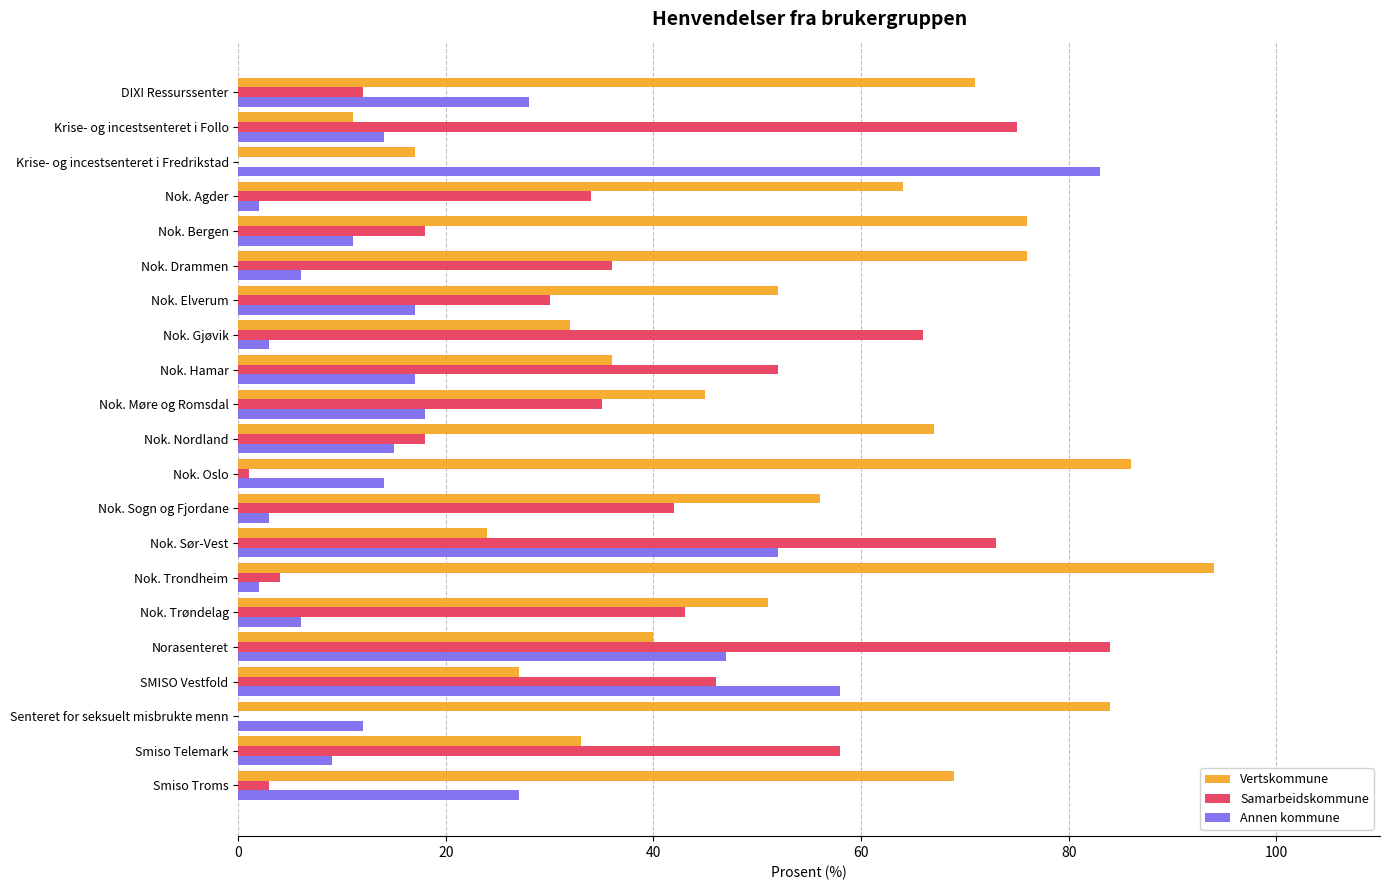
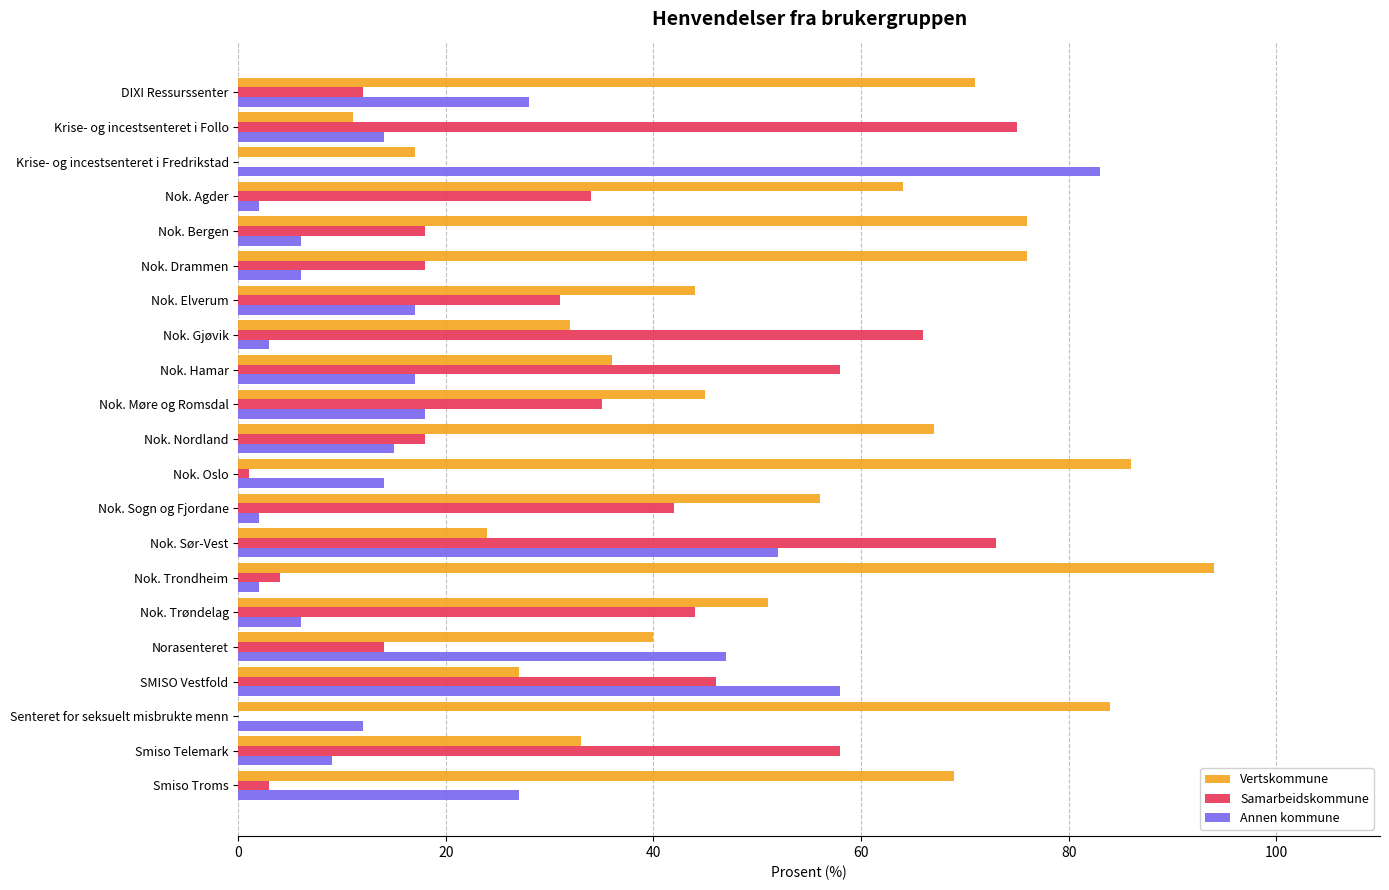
  {
    "Vertskommune": {
      "DIXI Ressurssenter": 71,
      "Krise- og incestsenteret i Follo": 11,
      "Krise- og incestsenteret i Fredrikstad": 17,
      "Nok. Agder": 64,
      "Nok. Bergen": 76,
      "Nok. Drammen": 76,
-     "Nok. Elverum": 52,
+     "Nok. Elverum": 44,
      "Nok. Gjøvik": 32,
      "Nok. Hamar": 36,
      "Nok. Møre og Romsdal": 45,
      "Nok. Nordland": 67,
      "Nok. Oslo": 86,
      "Nok. Sogn og Fjordane": 56,
      "Nok. Sør-Vest": 24,
      "Nok. Trondheim": 94,
      "Nok. Trøndelag": 51,
      "Norasenteret": 40,
      "SMISO Vestfold": 27,
      "Senteret for seksuelt misbrukte menn": 84,
      "Smiso Telemark": 33,
      "Smiso Troms": 69
    },
    "Samarbeidskommune": {
      "DIXI Ressurssenter": 12,
      "Krise- og incestsenteret i Follo": 75,
      "Krise- og incestsenteret i Fredrikstad": 0,
      "Nok. Agder": 34,
      "Nok. Bergen": 18,
-     "Nok. Drammen": 36,
-     "Nok. Elverum": 30,
+     "Nok. Drammen": 18,
+     "Nok. Elverum": 31,
      "Nok. Gjøvik": 66,
-     "Nok. Hamar": 52,
+     "Nok. Hamar": 58,
      "Nok. Møre og Romsdal": 35,
      "Nok. Nordland": 18,
      "Nok. Oslo": 1,
      "Nok. Sogn og Fjordane": 42,
      "Nok. Sør-Vest": 73,
      "Nok. Trondheim": 4,
-     "Nok. Trøndelag": 43,
-     "Norasenteret": 84,
+     "Nok. Trøndelag": 44,
+     "Norasenteret": 14,
      "SMISO Vestfold": 46,
      "Senteret for seksuelt misbrukte menn": 0,
      "Smiso Telemark": 58,
      "Smiso Troms": 3
    },
    "Annen kommune": {
      "DIXI Ressurssenter": 28,
      "Krise- og incestsenteret i Follo": 14,
      "Krise- og incestsenteret i Fredrikstad": 83,
      "Nok. Agder": 2,
-     "Nok. Bergen": 11,
+     "Nok. Bergen": 6,
      "Nok. Drammen": 6,
      "Nok. Elverum": 17,
      "Nok. Gjøvik": 3,
      "Nok. Hamar": 17,
      "Nok. Møre og Romsdal": 18,
      "Nok. Nordland": 15,
      "Nok. Oslo": 14,
-     "Nok. Sogn og Fjordane": 3,
+     "Nok. Sogn og Fjordane": 2,
      "Nok. Sør-Vest": 52,
      "Nok. Trondheim": 2,
      "Nok. Trøndelag": 6,
      "Norasenteret": 47,
      "SMISO Vestfold": 58,
      "Senteret for seksuelt misbrukte menn": 12,
      "Smiso Telemark": 9,
      "Smiso Troms": 27
    }
  }
